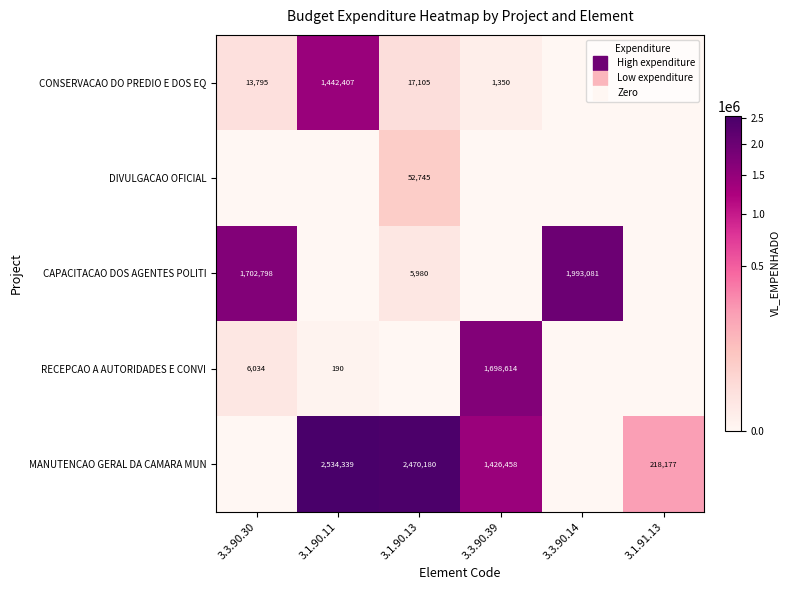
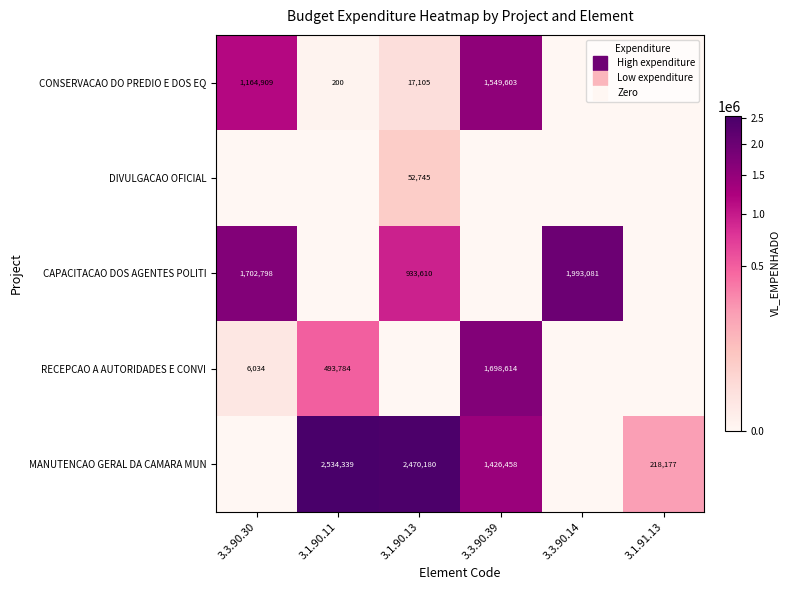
  {
    "CONSERVACAO DO PREDIO E DOS EQ": {
-     "3.3.90.30": "13,795",
-     "3.1.90.11": "1,442,407",
+     "3.3.90.30": "1,164,909",
+     "3.1.90.11": "200",
      "3.1.90.13": "17,105",
-     "3.3.90.39": "1,350"
+     "3.3.90.39": "1,549,603"
    },
    "DIVULGACAO OFICIAL": {
      "3.1.90.13": "52,745"
    },
    "CAPACITACAO DOS AGENTES POLITI": {
      "3.3.90.30": "1,702,798",
-     "3.1.90.13": "5,980",
+     "3.1.90.13": "933,610",
      "3.3.90.14": "1,993,081"
    },
    "RECEPCAO A AUTORIDADES E CONVI": {
      "3.3.90.30": "6,034",
-     "3.1.90.11": "190",
+     "3.1.90.11": "493,784",
      "3.3.90.39": "1,698,614"
    },
    "MANUTENCAO GERAL DA CAMARA MUN": {
      "3.1.90.11": "2,534,339",
      "3.1.90.13": "2,470,180",
      "3.3.90.39": "1,426,458",
      "3.1.91.13": "218,177"
    }
  }
